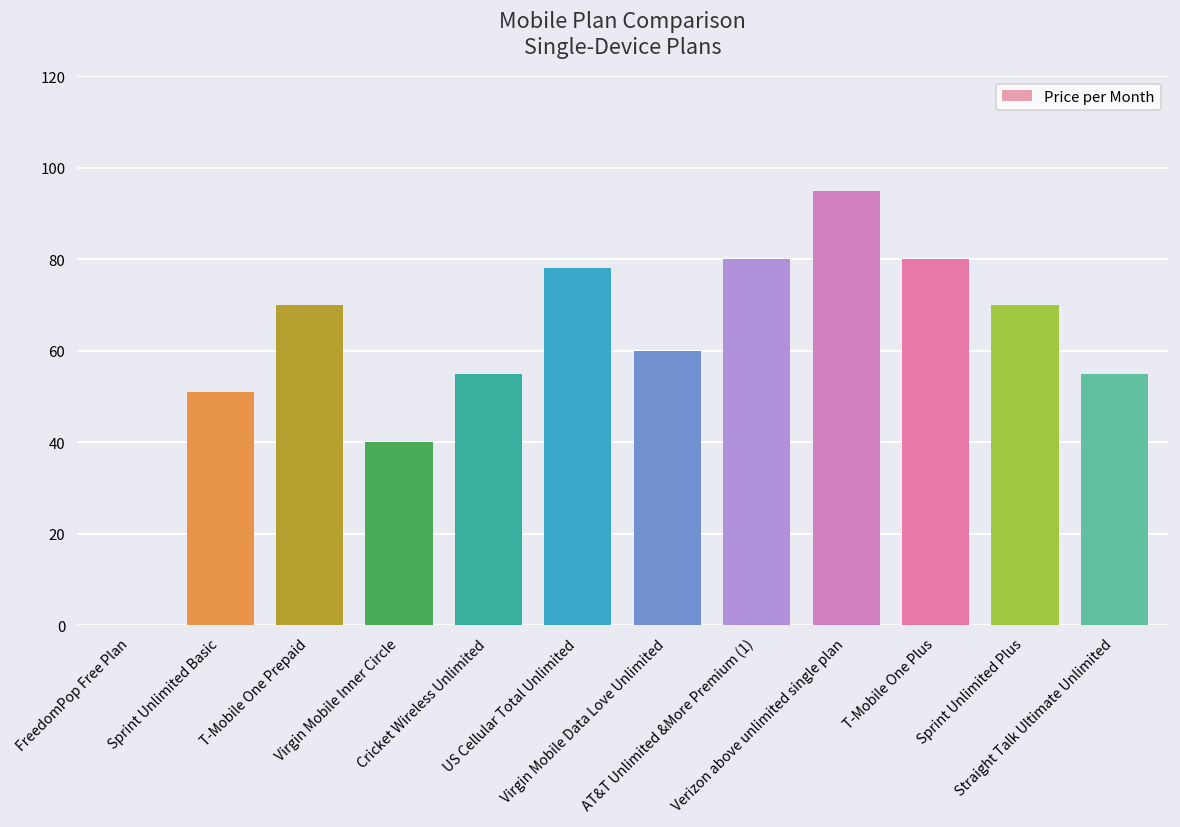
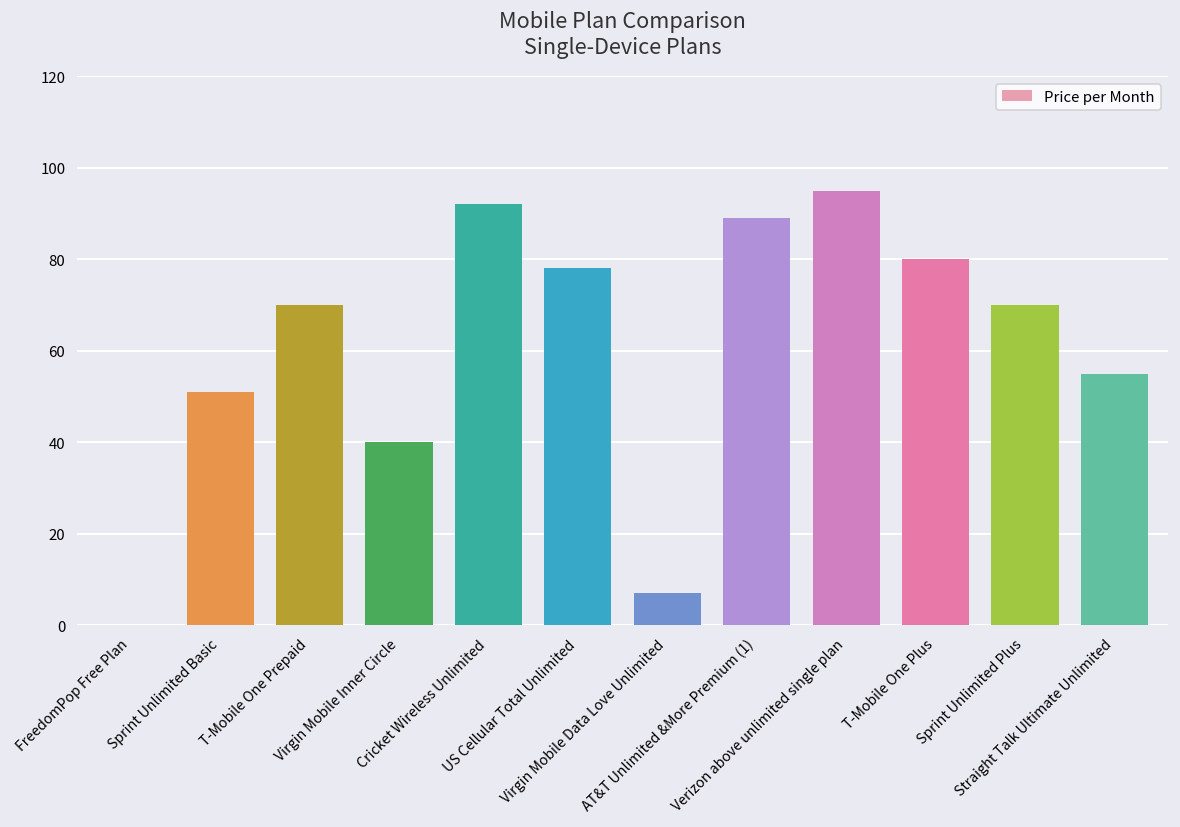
  {
    "FreedomPop Free Plan": 0,
    "Sprint Unlimited Basic": 51,
    "T-Mobile One Prepaid": 70,
    "Virgin Mobile Inner Circle": 40,
-   "Cricket Wireless Unlimited": 55,
+   "Cricket Wireless Unlimited": 92,
    "US Cellular Total Unlimited": 78,
-   "Virgin Mobile Data Love Unlimited": 60,
-   "AT&T Unlimited &More Premium (1)": 80,
+   "Virgin Mobile Data Love Unlimited": 7,
+   "AT&T Unlimited &More Premium (1)": 89,
    "Verizon above unlimited single plan": 95,
    "T-Mobile One Plus": 80,
    "Sprint Unlimited Plus": 70,
    "Straight Talk Ultimate Unlimited": 55
  }
